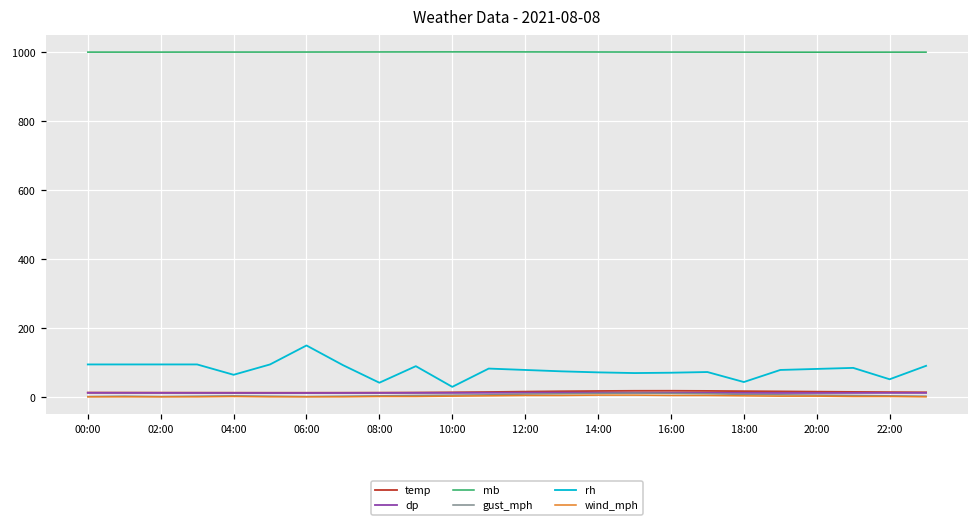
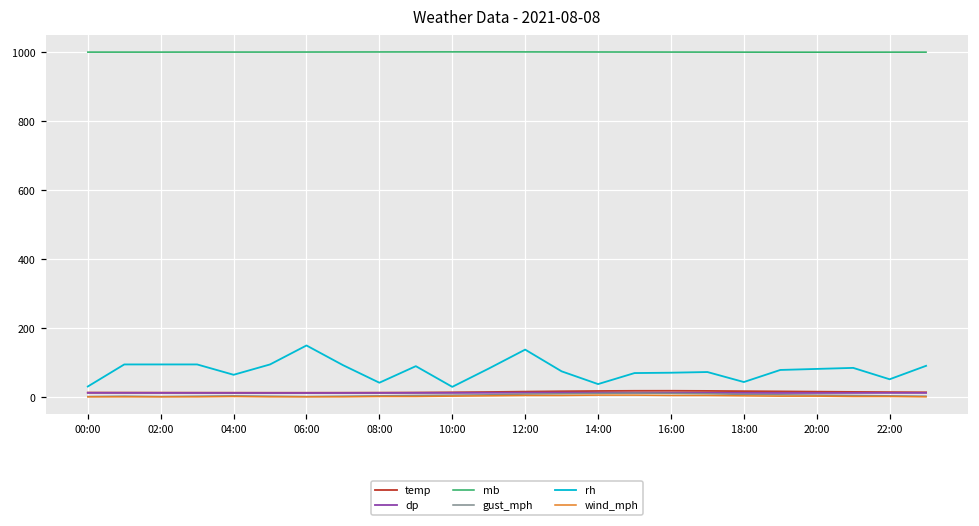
  {
    "mb": {
      "00:00": 1000,
      "02:00": 1000,
      "04:00": 1000,
      "06:00": 1000,
      "08:00": 1000,
      "10:00": 1000,
      "12:00": 1000,
      "14:00": 1000,
      "16:00": 1000,
      "18:00": 1000,
      "20:00": 1000,
      "22:00": 1000
    },
    "rh": {
-     "00:00": 100,
+     "00:00": 30,
      "02:00": 100,
      "04:00": 70,
      "06:00": 150,
      "08:00": 40,
      "10:00": 30,
-     "12:00": 80,
-     "14:00": 70,
+     "12:00": 140,
+     "14:00": 40,
      "16:00": 70,
      "18:00": 40,
      "20:00": 80,
      "22:00": 50
    }
  }
